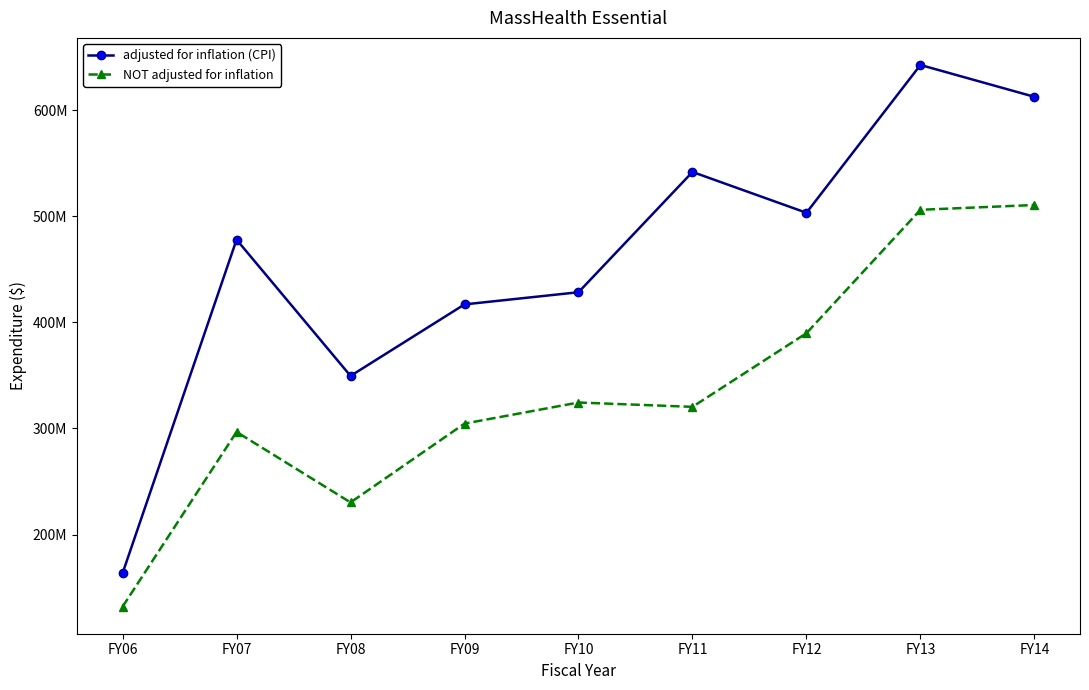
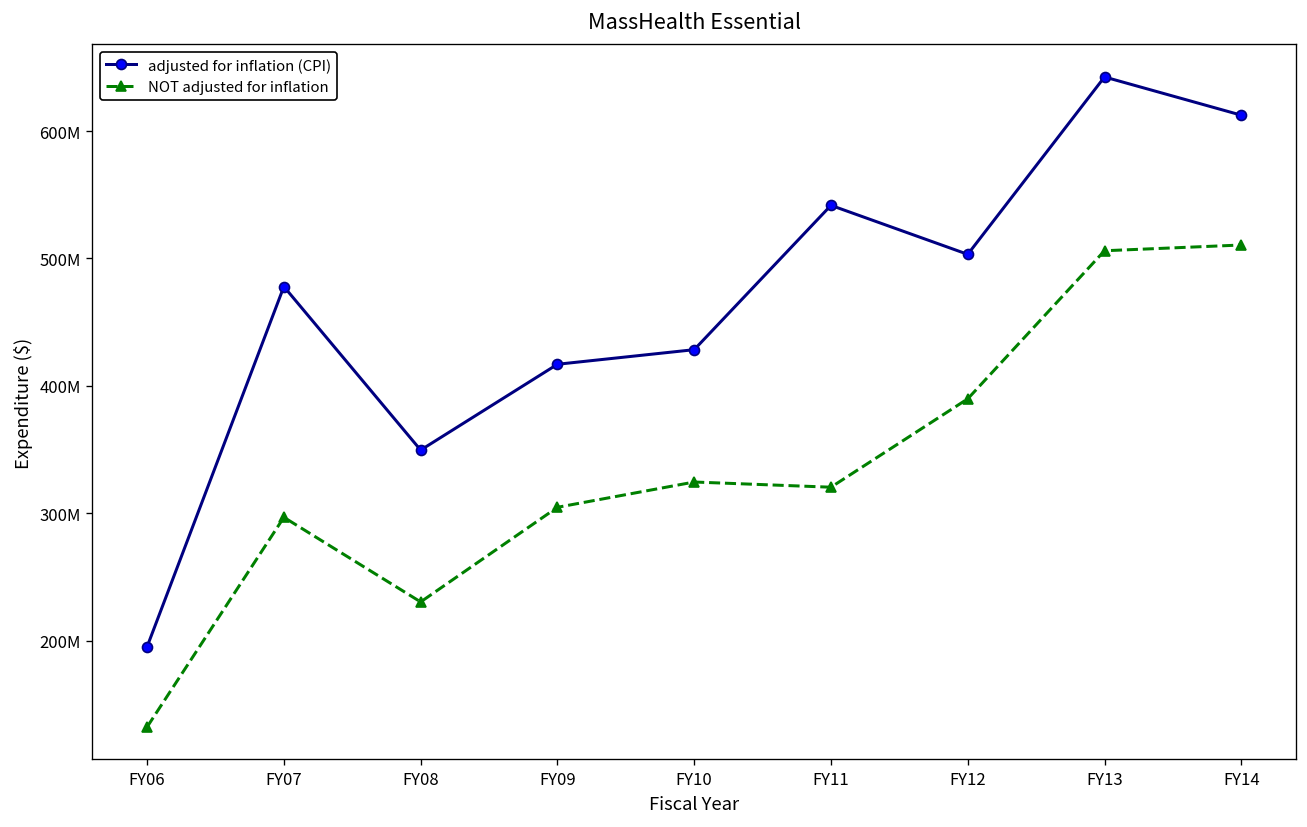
  {
    "adjusted for inflation (CPI)": {
-     "FY06": 164000000,
+     "FY06": 195000000,
      "FY07": 478000000,
      "FY08": 349000000,
      "FY09": 417000000,
      "FY10": 428000000,
      "FY11": 542000000,
      "FY12": 503000000,
      "FY13": 642000000,
      "FY14": 612000000
    },
    "NOT adjusted for inflation": {
      "FY06": 132000000,
      "FY07": 297000000,
      "FY08": 230000000,
      "FY09": 305000000,
      "FY10": 324000000,
      "FY11": 320000000,
      "FY12": 390000000,
      "FY13": 506000000,
      "FY14": 511000000
    }
  }
